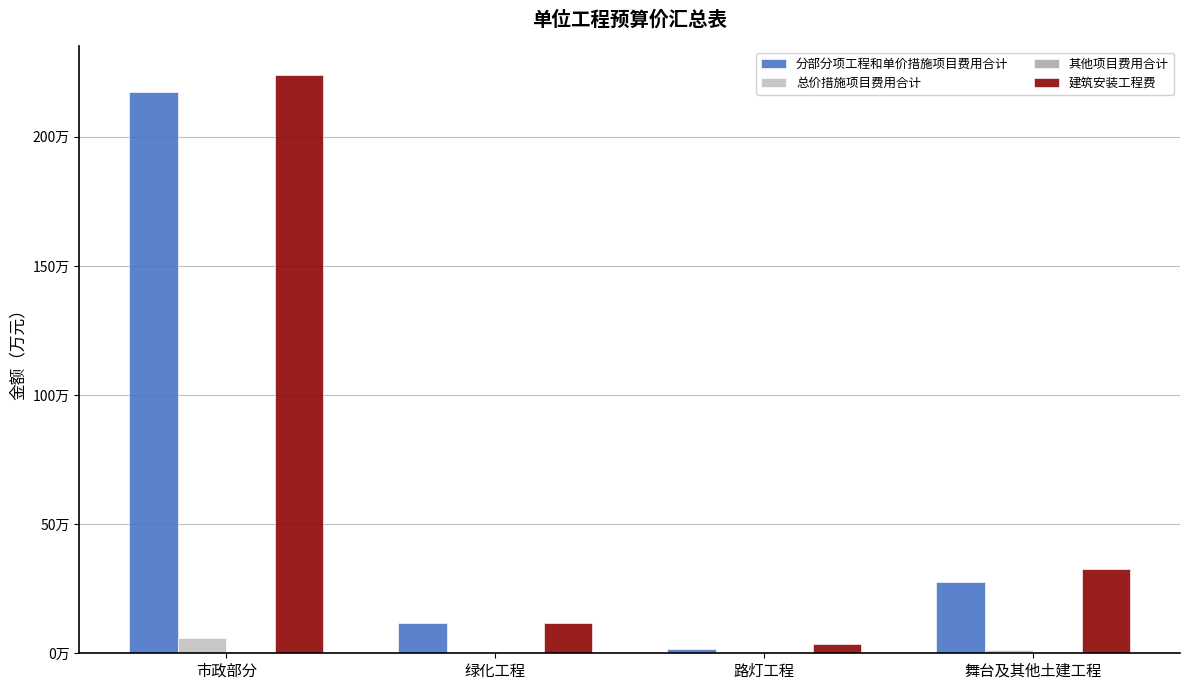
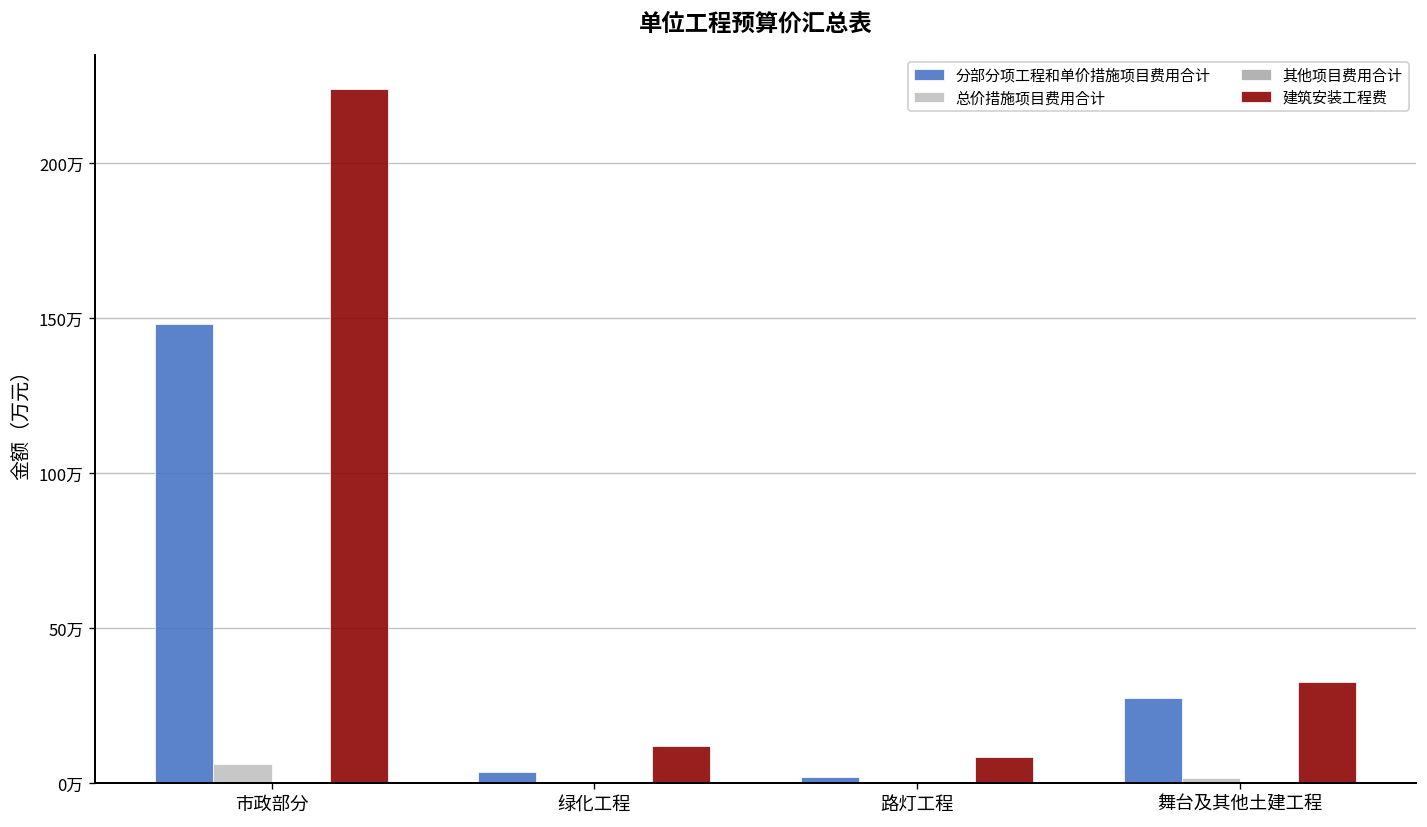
  {
    "分部分项工程和单价措施项目费用合计": {
-     "市政部分": "217万",
-     "绿化工程": "12万",
+     "市政部分": "148万",
+     "绿化工程": "3万",
      "路灯工程": "2万",
      "舞台及其他土建工程": "27万"
    },
    "建筑安装工程费": {
      "市政部分": "224万",
      "绿化工程": "12万",
-     "路灯工程": "4万",
+     "路灯工程": "8万",
      "舞台及其他土建工程": "33万"
    }
  }
